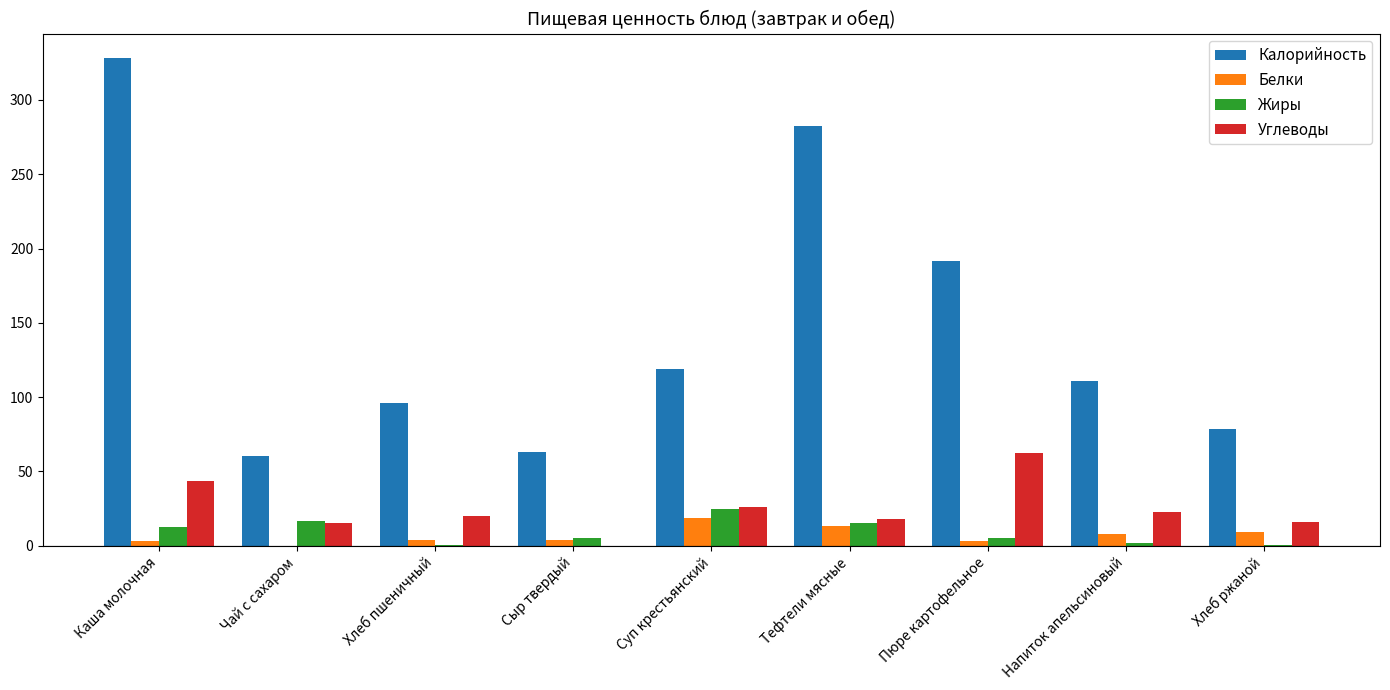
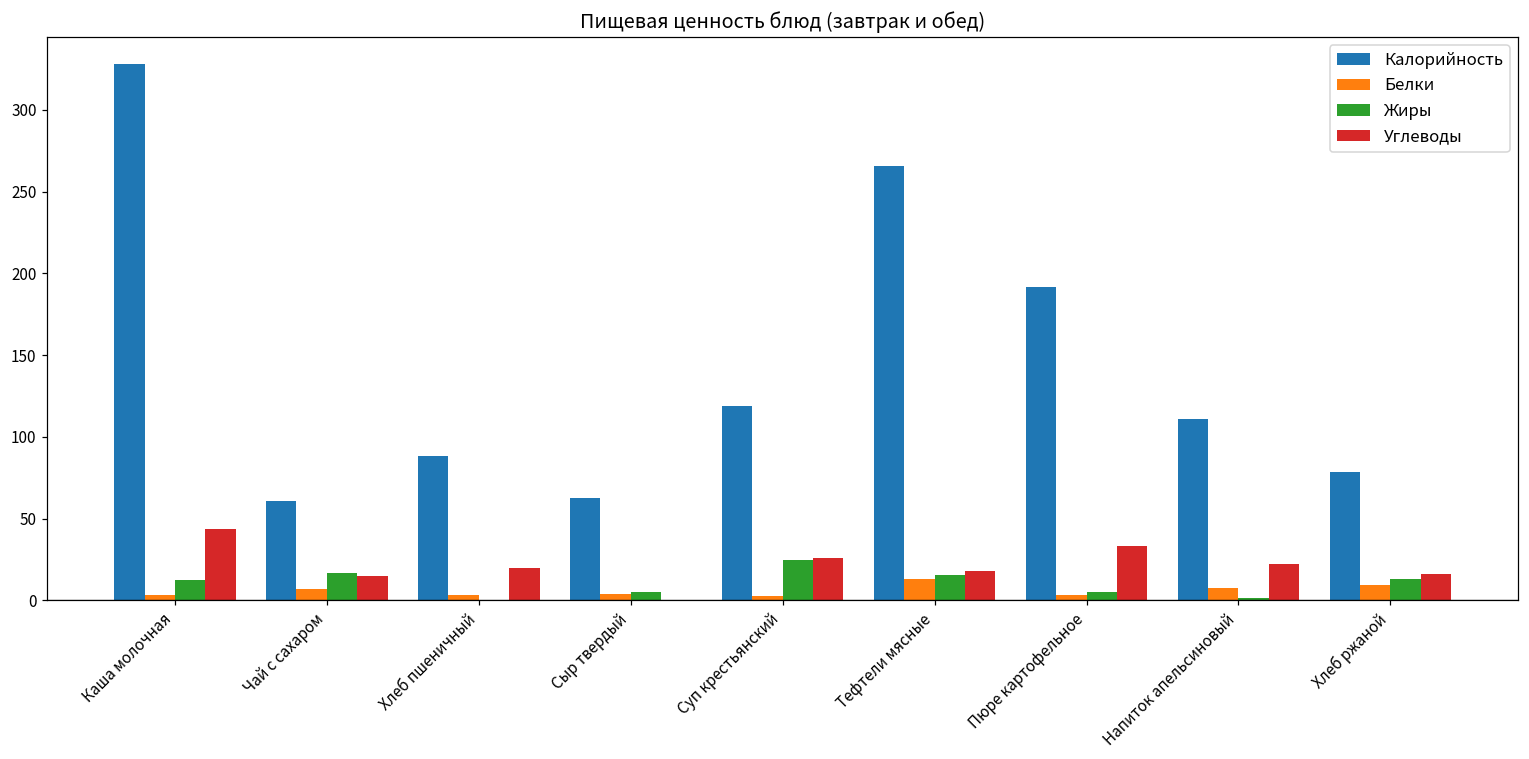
  {
    "Калорийность": {
      "Каша молочная": 328,
      "Чай с сахаром": 60,
-     "Хлеб пшеничный": 96,
+     "Хлеб пшеничный": 88,
      "Сыр твердый": 63,
      "Суп крестьянский": 119,
-     "Тефтели мясные": 282,
+     "Тефтели мясные": 266,
      "Пюре картофельное": 192,
      "Напиток апельсиновый": 111,
      "Хлеб ржаной": 78
    },
    "Белки": {
      "Каша молочная": 3,
-     "Чай с сахаром": 0,
+     "Чай с сахаром": 7,
      "Хлеб пшеничный": 4,
      "Сыр твердый": 4,
-     "Суп крестьянский": 18,
+     "Суп крестьянский": 2,
      "Тефтели мясные": 13,
      "Пюре картофельное": 3,
      "Напиток апельсиновый": 8,
      "Хлеб ржаной": 9
    },
    "Жиры": {
      "Каша молочная": 13,
      "Чай с сахаром": 17,
      "Сыр твердый": 5,
      "Суп крестьянский": 25,
      "Тефтели мясные": 16,
      "Пюре картофельное": 5,
      "Напиток апельсиновый": 2,
-     "Хлеб ржаной": 0
+     "Хлеб ржаной": 13
    },
    "Углеводы": {
      "Каша молочная": 44,
      "Чай с сахаром": 15,
      "Хлеб пшеничный": 20,
      "Сыр твердый": 0,
      "Суп крестьянский": 26,
      "Тефтели мясные": 18,
-     "Пюре картофельное": 62,
+     "Пюре картофельное": 33,
      "Напиток апельсиновый": 22,
      "Хлеб ржаной": 16
    }
  }
